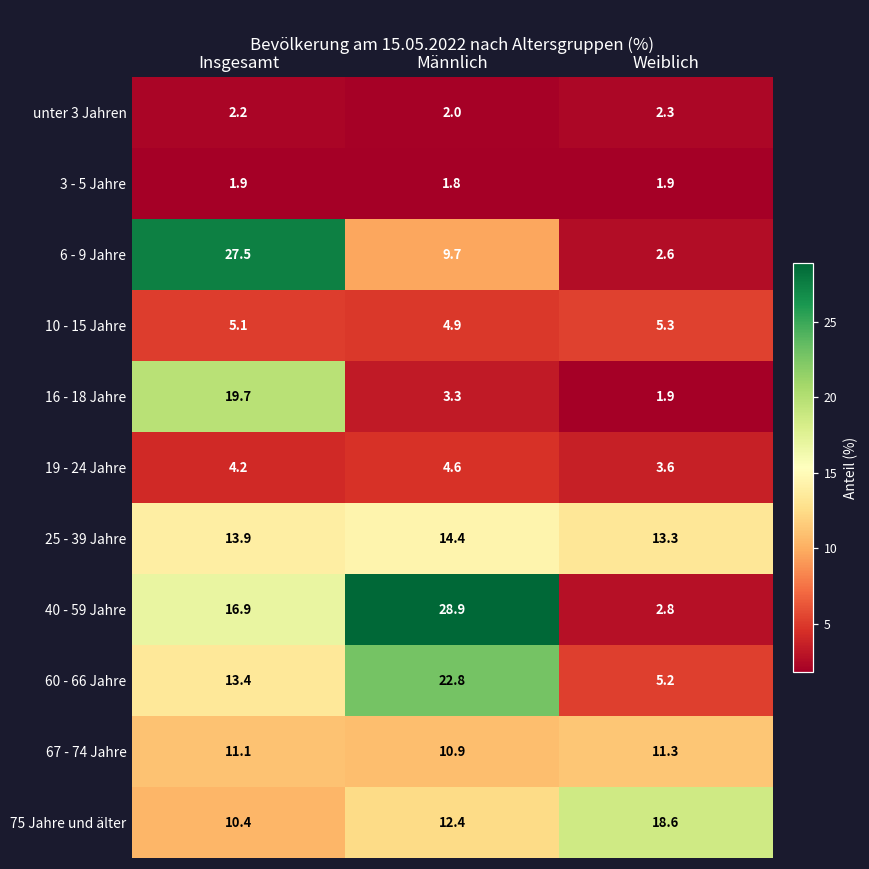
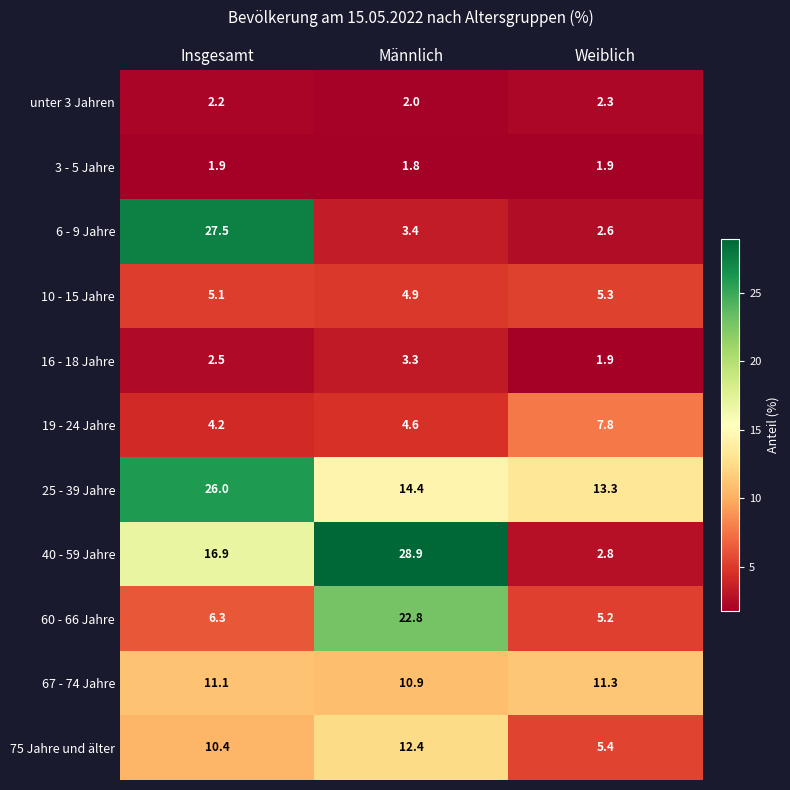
  {
    "unter 3 Jahren": {
      "Insgesamt": 2.2,
      "Männlich": 2.0,
      "Weiblich": 2.3
    },
    "3 - 5 Jahre": {
      "Insgesamt": 1.9,
      "Männlich": 1.8,
      "Weiblich": 1.9
    },
    "6 - 9 Jahre": {
      "Insgesamt": 27.5,
-     "Männlich": 9.7,
+     "Männlich": 3.4,
      "Weiblich": 2.6
    },
    "10 - 15 Jahre": {
      "Insgesamt": 5.1,
      "Männlich": 4.9,
      "Weiblich": 5.3
    },
    "16 - 18 Jahre": {
-     "Insgesamt": 19.7,
+     "Insgesamt": 2.5,
      "Männlich": 3.3,
      "Weiblich": 1.9
    },
    "19 - 24 Jahre": {
      "Insgesamt": 4.2,
      "Männlich": 4.6,
-     "Weiblich": 3.6
+     "Weiblich": 7.8
    },
    "25 - 39 Jahre": {
-     "Insgesamt": 13.9,
+     "Insgesamt": 26.0,
      "Männlich": 14.4,
      "Weiblich": 13.3
    },
    "40 - 59 Jahre": {
      "Insgesamt": 16.9,
      "Männlich": 28.9,
      "Weiblich": 2.8
    },
    "60 - 66 Jahre": {
-     "Insgesamt": 13.4,
+     "Insgesamt": 6.3,
      "Männlich": 22.8,
      "Weiblich": 5.2
    },
    "67 - 74 Jahre": {
      "Insgesamt": 11.1,
      "Männlich": 10.9,
      "Weiblich": 11.3
    },
    "75 Jahre und älter": {
      "Insgesamt": 10.4,
      "Männlich": 12.4,
-     "Weiblich": 18.6
+     "Weiblich": 5.4
    }
  }
